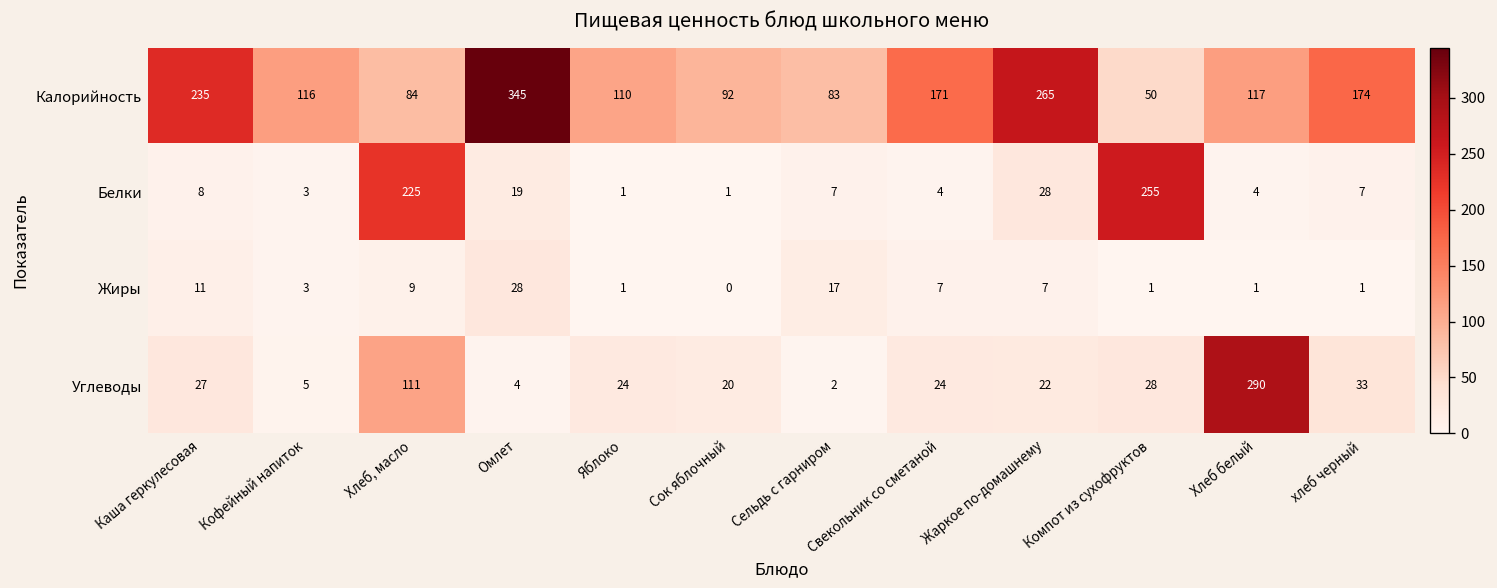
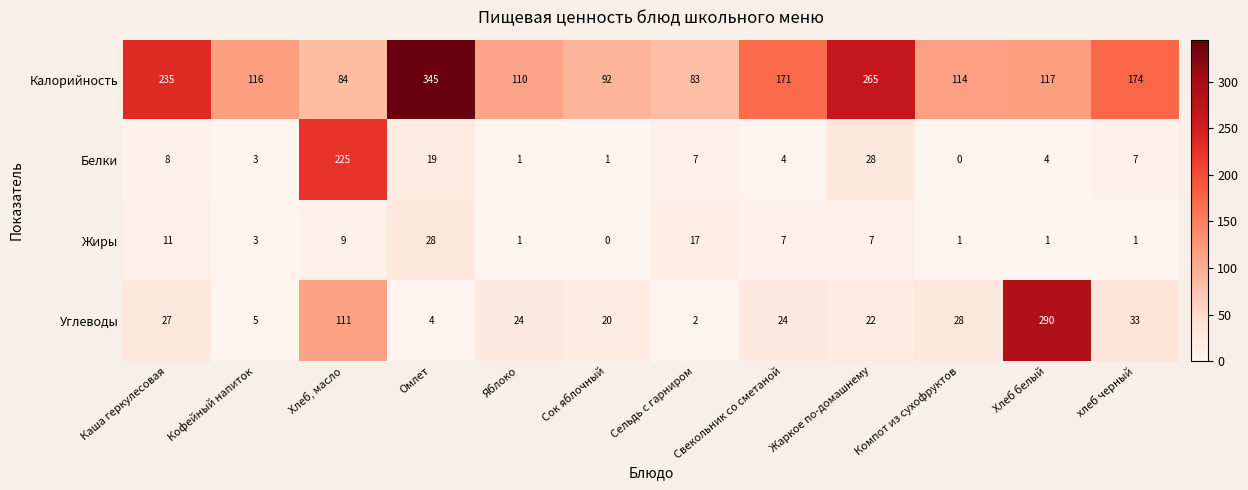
  {
    "Калорийность": {
      "Каша геркулесовая": 235,
      "Кофейный напиток": 116,
      "Хлеб, масло": 84,
      "Омлет": 345,
      "Яблоко": 110,
      "Сок яблочный": 92,
      "Сельдь с гарниром": 83,
      "Свекольник со сметаной": 171,
      "Жаркое по-домашнему": 265,
-     "Компот из сухофруктов": 50,
+     "Компот из сухофруктов": 114,
      "Хлеб белый": 117,
      "хлеб черный": 174
    },
    "Белки": {
      "Каша геркулесовая": 8,
      "Кофейный напиток": 3,
      "Хлеб, масло": 225,
      "Омлет": 19,
      "Яблоко": 1,
      "Сок яблочный": 1,
      "Сельдь с гарниром": 7,
      "Свекольник со сметаной": 4,
      "Жаркое по-домашнему": 28,
-     "Компот из сухофруктов": 255,
+     "Компот из сухофруктов": 0,
      "Хлеб белый": 4,
      "хлеб черный": 7
    },
    "Жиры": {
      "Каша геркулесовая": 11,
      "Кофейный напиток": 3,
      "Хлеб, масло": 9,
      "Омлет": 28,
      "Яблоко": 1,
      "Сок яблочный": 0,
      "Сельдь с гарниром": 17,
      "Свекольник со сметаной": 7,
      "Жаркое по-домашнему": 7,
      "Компот из сухофруктов": 1,
      "Хлеб белый": 1,
      "хлеб черный": 1
    },
    "Углеводы": {
      "Каша геркулесовая": 27,
      "Кофейный напиток": 5,
      "Хлеб, масло": 111,
      "Омлет": 4,
      "Яблоко": 24,
      "Сок яблочный": 20,
      "Сельдь с гарниром": 2,
      "Свекольник со сметаной": 24,
      "Жаркое по-домашнему": 22,
      "Компот из сухофруктов": 28,
      "Хлеб белый": 290,
      "хлеб черный": 33
    }
  }
